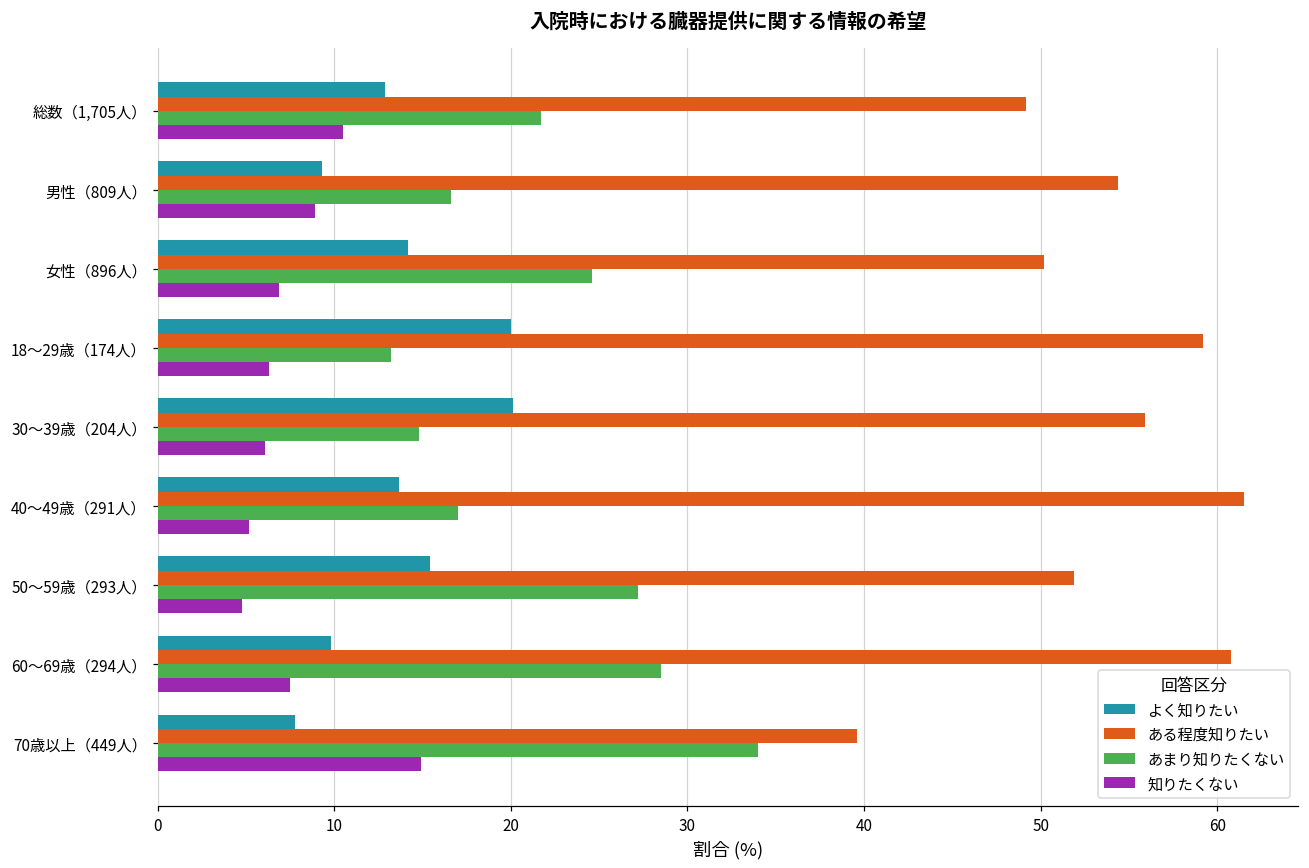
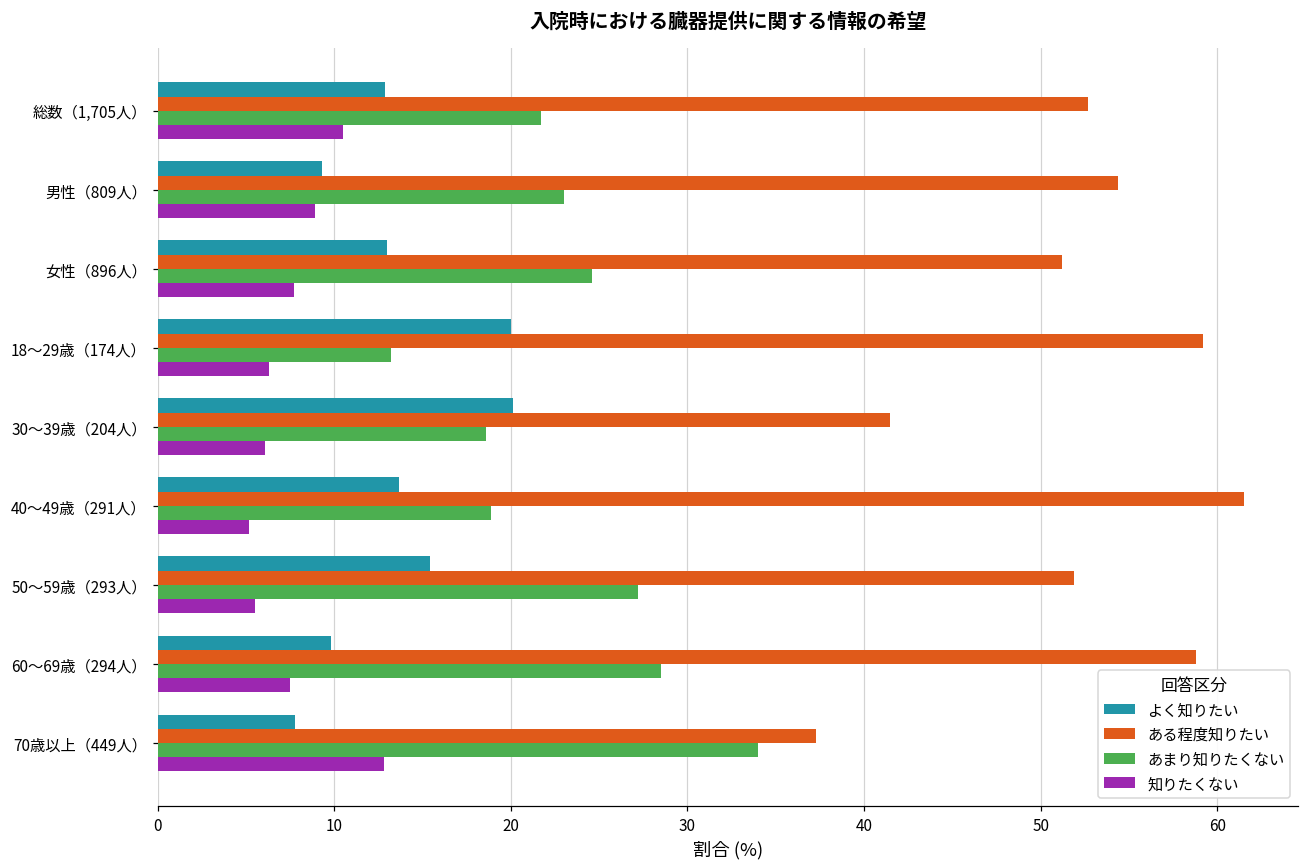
  {
    "よく知りたい": {
      "総数（1,705人）": 12.9,
      "男性（809人）": 9.3,
-     "女性（896人）": 14.2,
+     "女性（896人）": 13.0,
      "18～29歳（174人）": 20.0,
      "30～39歳（204人）": 20.1,
      "40～49歳（291人）": 13.7,
      "50～59歳（293人）": 15.4,
      "60～69歳（294人）": 9.8,
      "70歳以上（449人）": 7.8
    },
    "ある程度知りたい": {
-     "総数（1,705人）": 49.2,
+     "総数（1,705人）": 52.7,
      "男性（809人）": 54.4,
-     "女性（896人）": 50.2,
+     "女性（896人）": 51.2,
      "18～29歳（174人）": 59.2,
-     "30～39歳（204人）": 55.9,
+     "30～39歳（204人）": 41.5,
      "40～49歳（291人）": 61.5,
      "50～59歳（293人）": 51.9,
-     "60～69歳（294人）": 60.8,
-     "70歳以上（449人）": 39.6
+     "60～69歳（294人）": 58.8,
+     "70歳以上（449人）": 37.3
    },
    "あまり知りたくない": {
      "総数（1,705人）": 21.7,
-     "男性（809人）": 16.6,
+     "男性（809人）": 23.0,
      "女性（896人）": 24.6,
      "18～29歳（174人）": 13.2,
-     "30～39歳（204人）": 14.8,
-     "40～49歳（291人）": 17.0,
+     "30～39歳（204人）": 18.6,
+     "40～49歳（291人）": 18.9,
      "50～59歳（293人）": 27.2,
      "60～69歳（294人）": 28.5,
      "70歳以上（449人）": 34.0
    },
    "知りたくない": {
      "総数（1,705人）": 10.5,
      "男性（809人）": 8.9,
-     "女性（896人）": 6.9,
+     "女性（896人）": 7.7,
      "18～29歳（174人）": 6.3,
      "30～39歳（204人）": 6.1,
      "40～49歳（291人）": 5.2,
-     "50～59歳（293人）": 4.8,
+     "50～59歳（293人）": 5.5,
      "60～69歳（294人）": 7.5,
-     "70歳以上（449人）": 14.9
+     "70歳以上（449人）": 12.8
    }
  }
